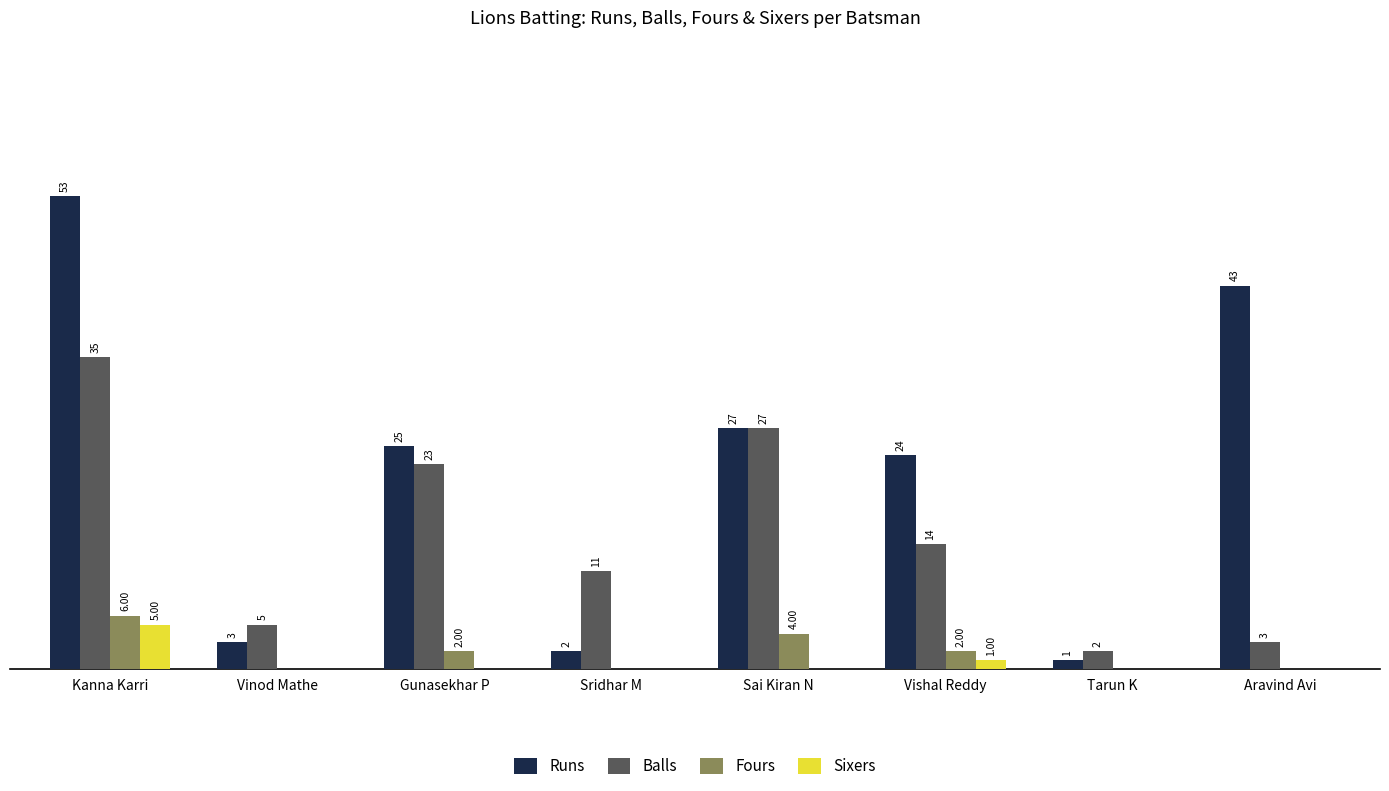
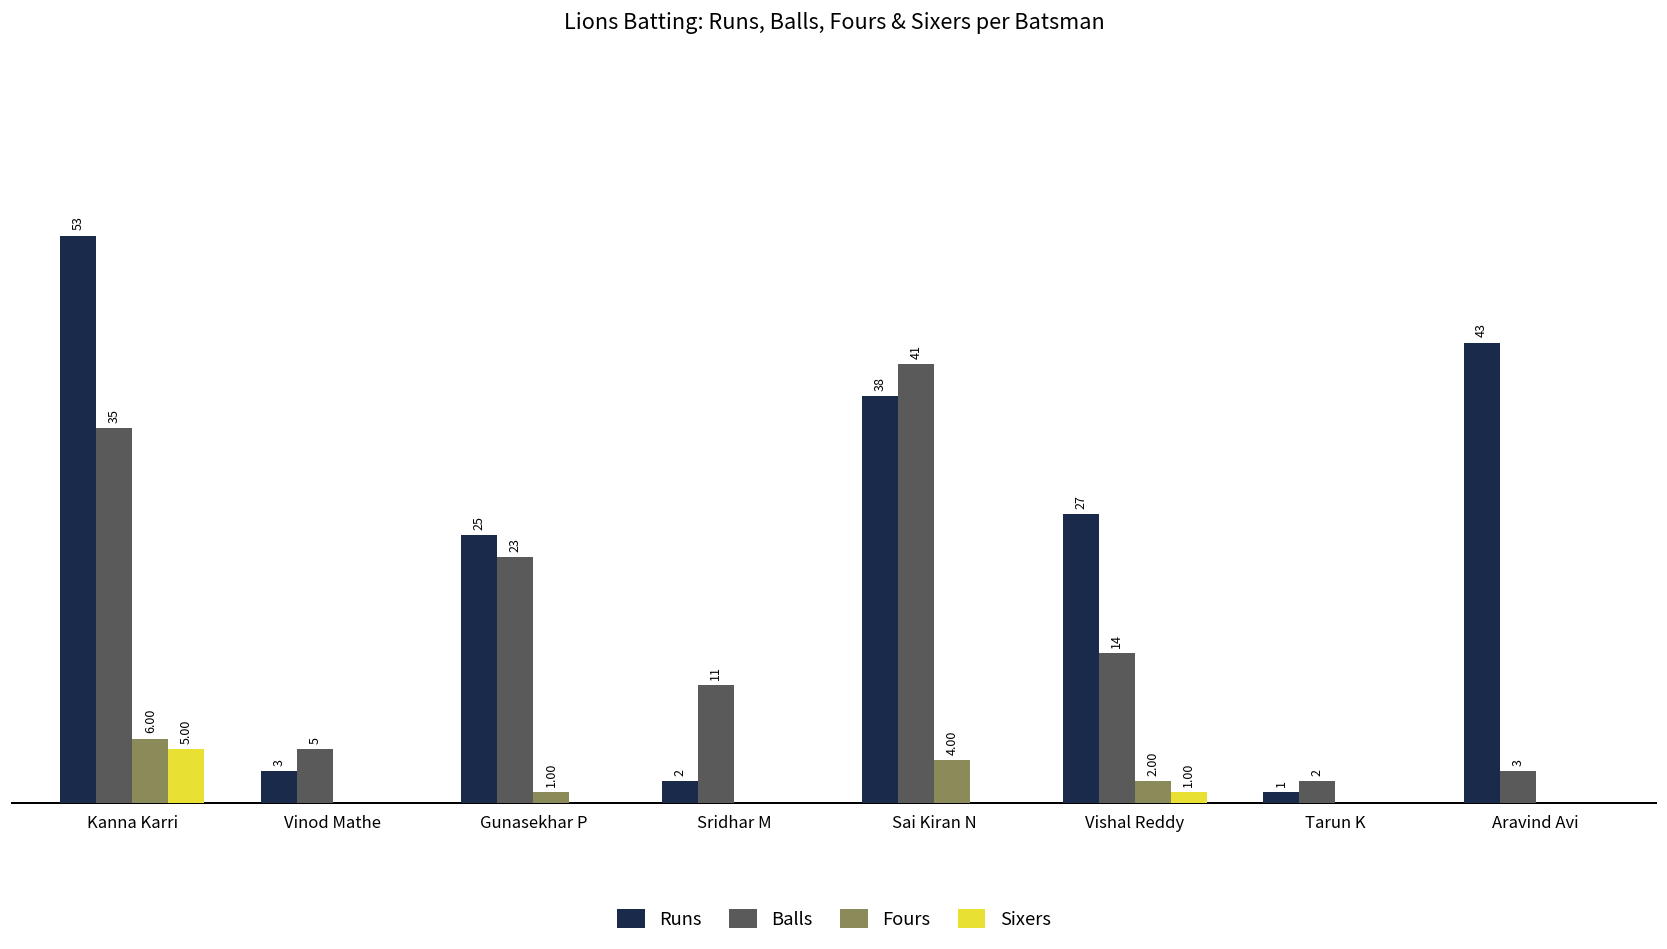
  {
    "Runs": {
      "Kanna Karri": 53,
      "Vinod Mathe": 3,
      "Gunasekhar P": 25,
      "Sridhar M": 2,
-     "Sai Kiran N": 27,
-     "Vishal Reddy": 24,
+     "Sai Kiran N": 38,
+     "Vishal Reddy": 27,
      "Tarun K": 1,
      "Aravind Avi": 43
    },
    "Balls": {
      "Kanna Karri": 35,
      "Vinod Mathe": 5,
      "Gunasekhar P": 23,
      "Sridhar M": 11,
-     "Sai Kiran N": 27,
+     "Sai Kiran N": 41,
      "Vishal Reddy": 14,
      "Tarun K": 2,
      "Aravind Avi": 3
    },
    "Fours": {
      "Kanna Karri": 6.00,
-     "Gunasekhar P": 2.00,
+     "Gunasekhar P": 1.00,
      "Sai Kiran N": 4.00,
      "Vishal Reddy": 2.00
    },
    "Sixers": {
      "Kanna Karri": 5.00,
      "Vishal Reddy": 1.00
    }
  }
